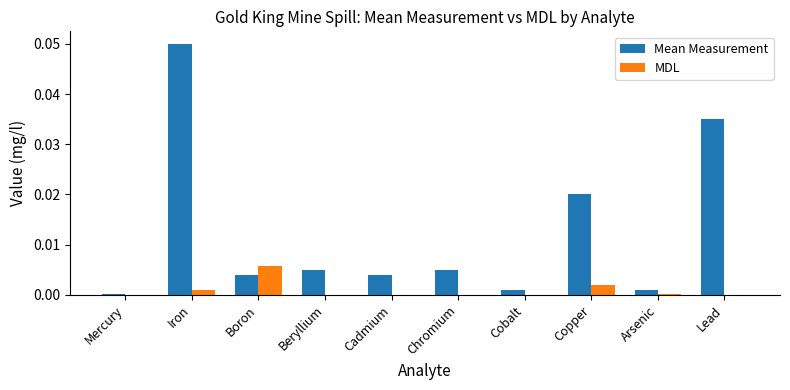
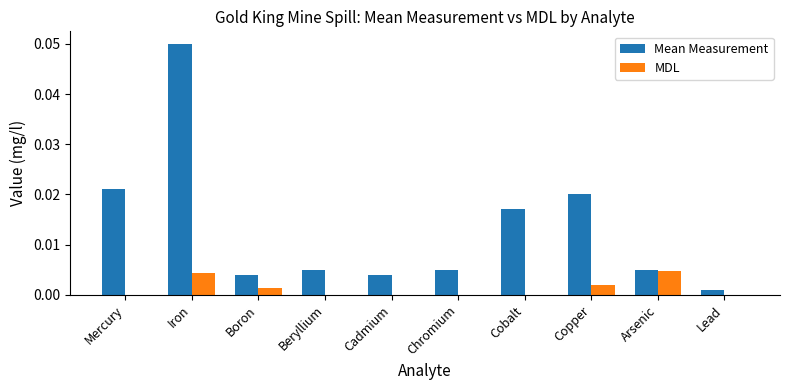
  {
    "Mean Measurement": {
-     "Mercury": 0.000,
+     "Mercury": 0.021,
      "Iron": 0.050,
      "Boron": 0.004,
      "Beryllium": 0.005,
      "Cadmium": 0.004,
      "Chromium": 0.005,
-     "Cobalt": 0.001,
+     "Cobalt": 0.017,
      "Copper": 0.020,
-     "Arsenic": 0.001,
-     "Lead": 0.035
+     "Arsenic": 0.005,
+     "Lead": 0.001
    },
    "MDL": {
-     "Iron": 0.001,
-     "Boron": 0.006,
+     "Iron": 0.004,
+     "Boron": 0.001,
      "Copper": 0.002,
-     "Arsenic": 0.000
+     "Arsenic": 0.005
    }
  }
